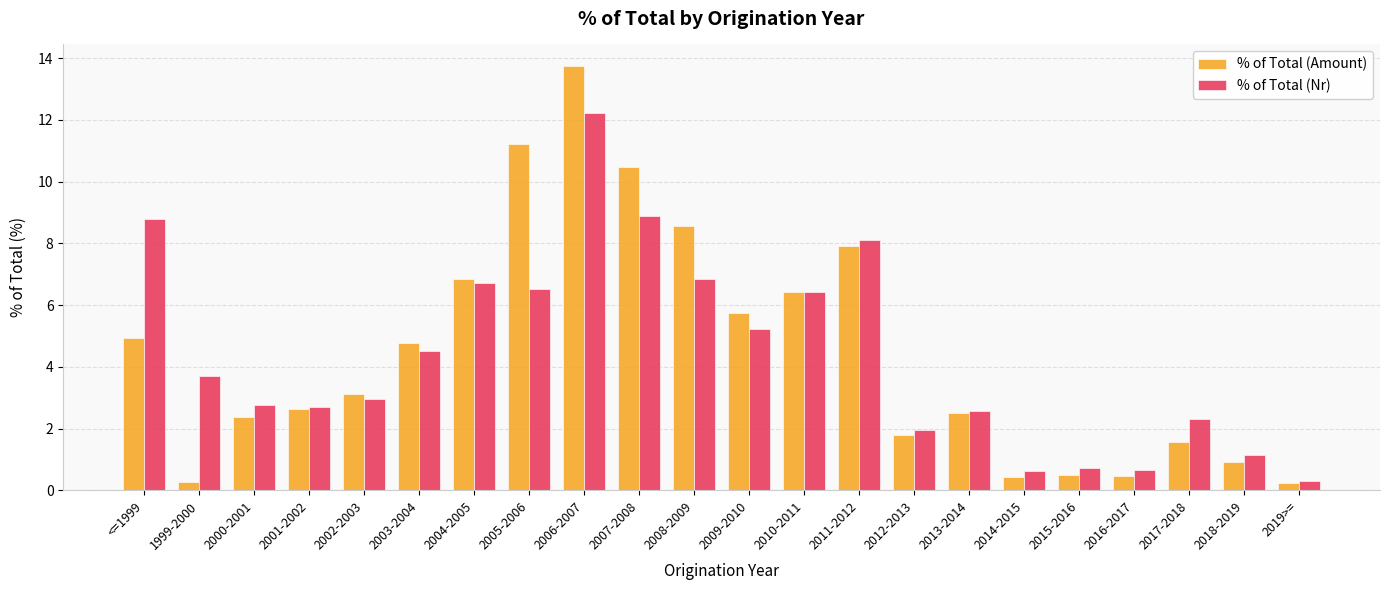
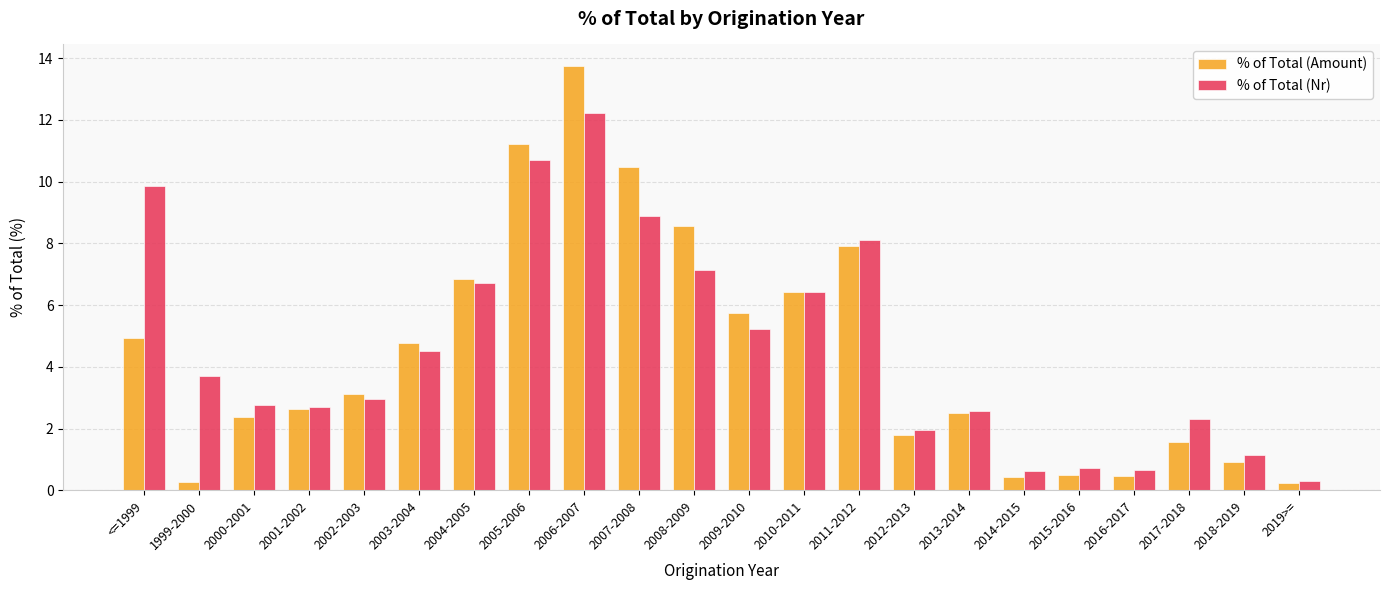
  {
    "% of Total (Amount)": {
      "<=1999": 4.9,
      "1999-2000": 0.3,
      "2000-2001": 2.4,
      "2001-2002": 2.6,
      "2002-2003": 3.1,
      "2003-2004": 4.8,
      "2004-2005": 6.8,
      "2005-2006": 11.2,
      "2006-2007": 13.8,
      "2007-2008": 10.5,
      "2008-2009": 8.5,
      "2009-2010": 5.8,
      "2010-2011": 6.4,
      "2011-2012": 7.9,
      "2012-2013": 1.8,
      "2013-2014": 2.5,
      "2014-2015": 0.4,
      "2015-2016": 0.5,
      "2016-2017": 0.4,
      "2017-2018": 1.6,
      "2018-2019": 0.9,
      "2019>=": 0.2
    },
    "% of Total (Nr)": {
-     "<=1999": 8.8,
+     "<=1999": 9.9,
      "1999-2000": 3.7,
      "2000-2001": 2.8,
      "2001-2002": 2.7,
      "2002-2003": 3.0,
      "2003-2004": 4.5,
      "2004-2005": 6.7,
-     "2005-2006": 6.5,
+     "2005-2006": 10.7,
      "2006-2007": 12.2,
      "2007-2008": 8.9,
-     "2008-2009": 6.8,
+     "2008-2009": 7.1,
      "2009-2010": 5.2,
      "2010-2011": 6.4,
      "2011-2012": 8.1,
      "2012-2013": 2.0,
      "2013-2014": 2.6,
      "2014-2015": 0.6,
      "2015-2016": 0.7,
      "2016-2017": 0.7,
      "2017-2018": 2.3,
      "2018-2019": 1.1,
      "2019>=": 0.3
    }
  }
